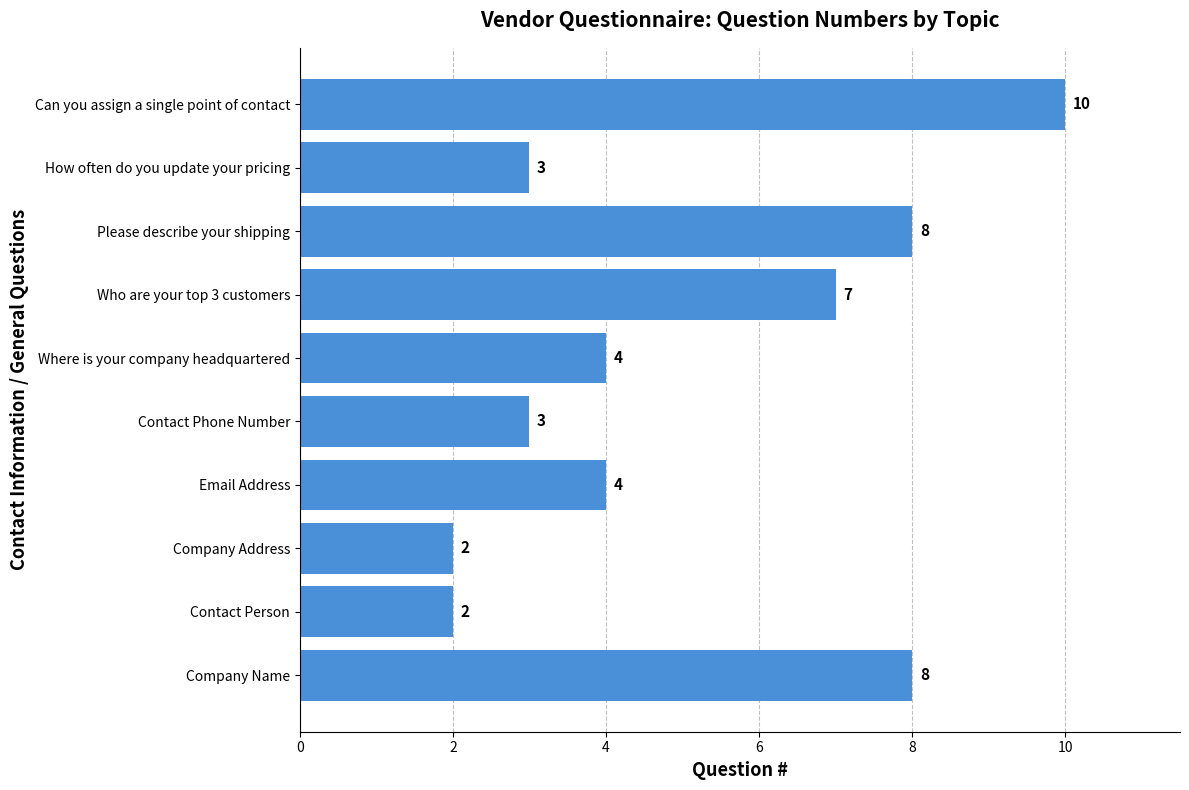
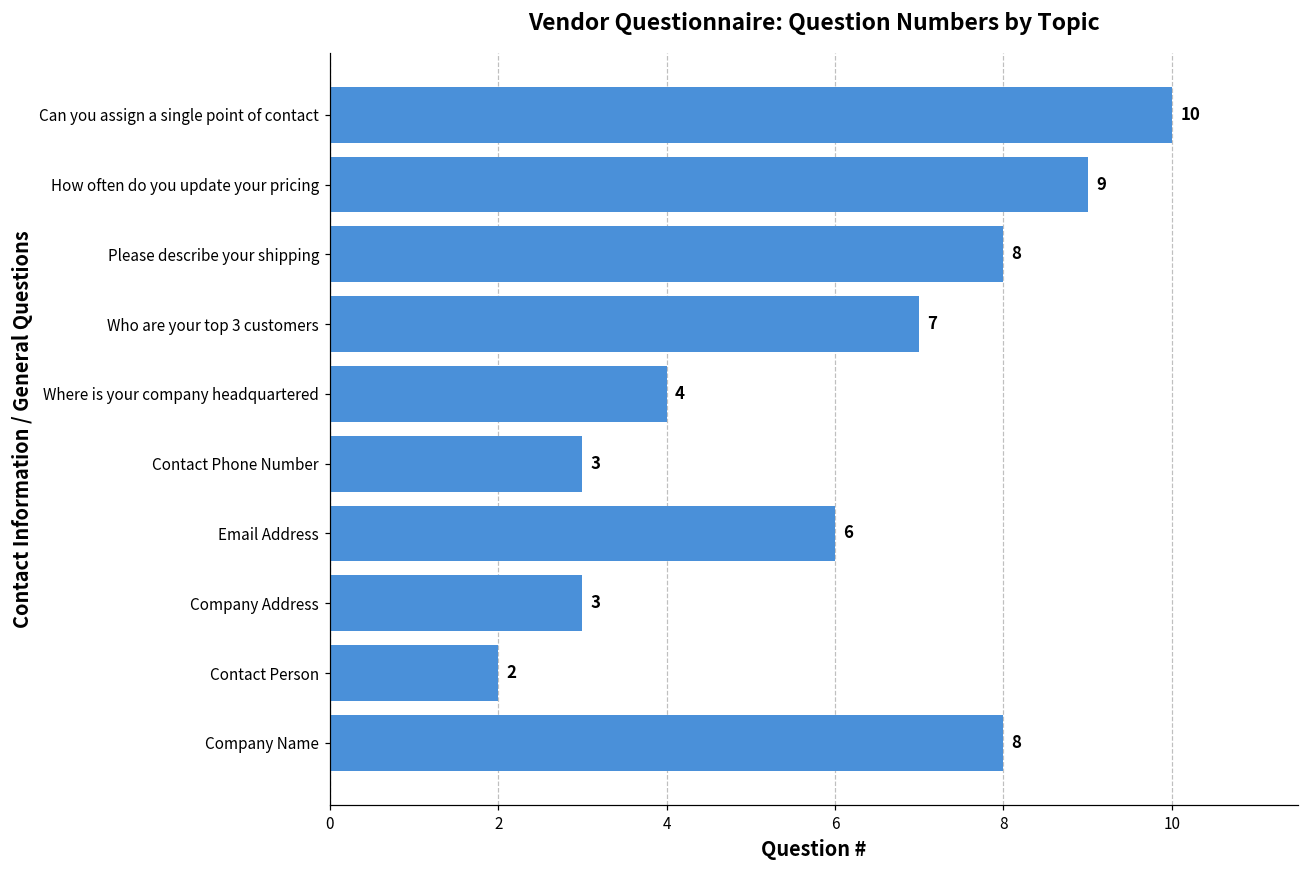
  {
    "Can you assign a single point of contact": 10,
-   "How often do you update your pricing": 3,
+   "How often do you update your pricing": 9,
    "Please describe your shipping": 8,
    "Who are your top 3 customers": 7,
    "Where is your company headquartered": 4,
    "Contact Phone Number": 3,
-   "Email Address": 4,
-   "Company Address": 2,
+   "Email Address": 6,
+   "Company Address": 3,
    "Contact Person": 2,
    "Company Name": 8
  }
